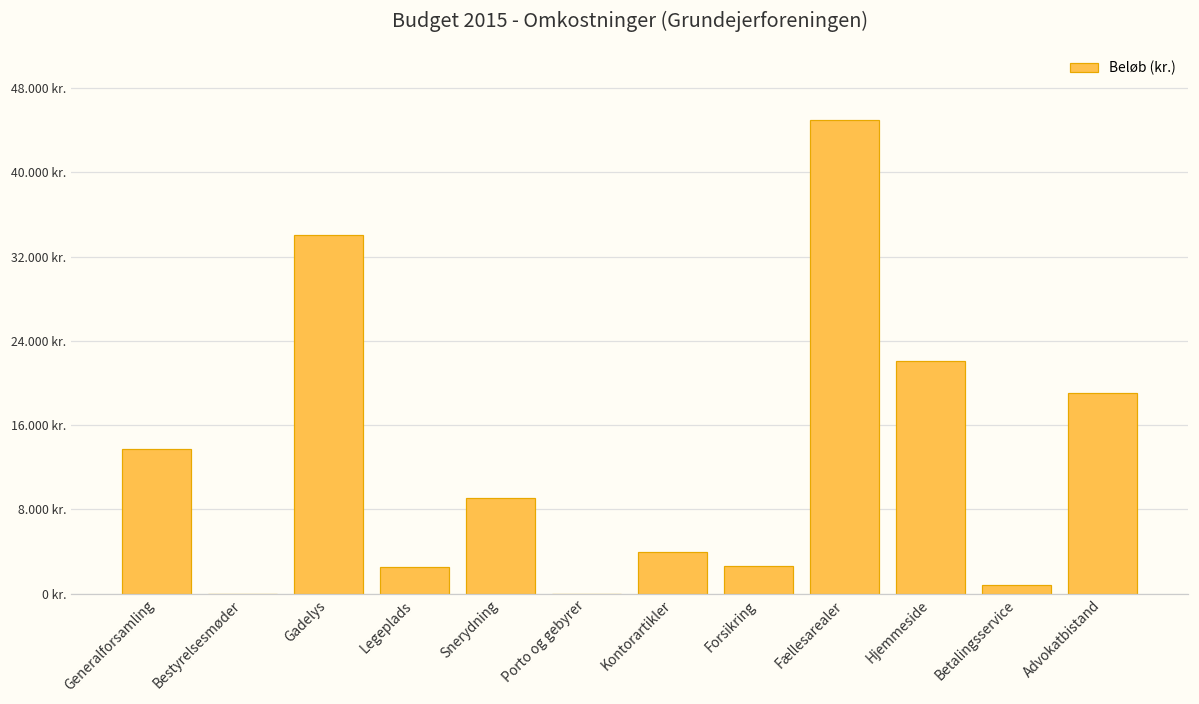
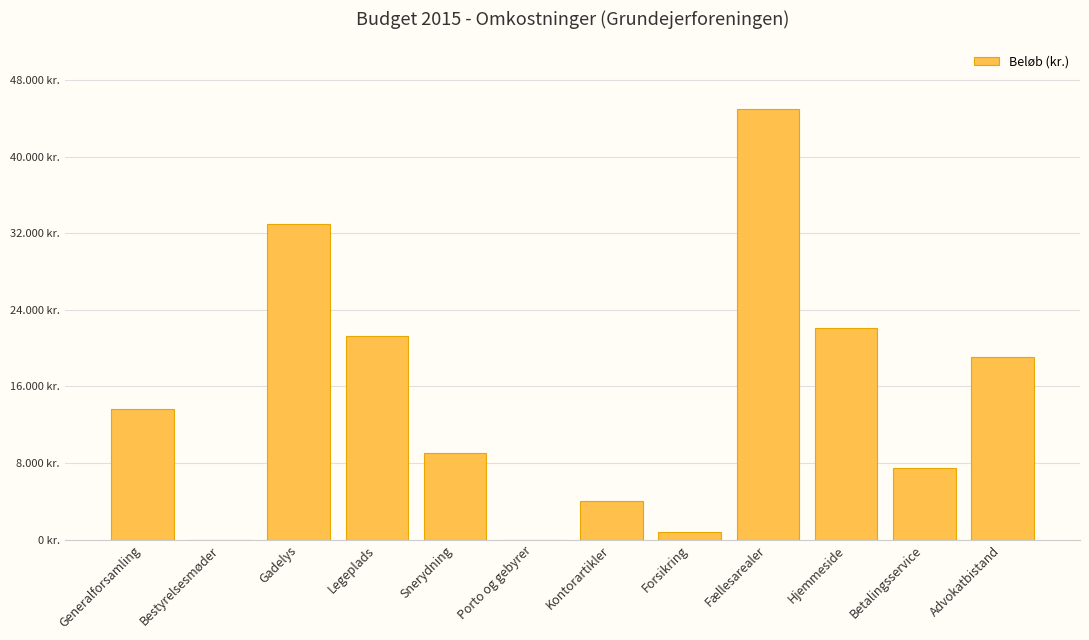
  {
    "Generalforsamling": "14 kr.",
    "Bestyrelsesmøder": "0 kr.",
-   "Gadelys": "34 kr.",
-   "Legeplads": "3 kr.",
+   "Gadelys": "33 kr.",
+   "Legeplads": "21 kr.",
    "Snerydning": "9 kr.",
    "Porto og gebyrer": "0 kr.",
    "Kontorartikler": "4 kr.",
-   "Forsikring": "3 kr.",
+   "Forsikring": "1 kr.",
    "Fællesarealer": "45 kr.",
    "Hjemmeside": "22 kr.",
-   "Betalingsservice": "1 kr.",
+   "Betalingsservice": "7 kr.",
    "Advokatbistand": "19 kr."
  }
